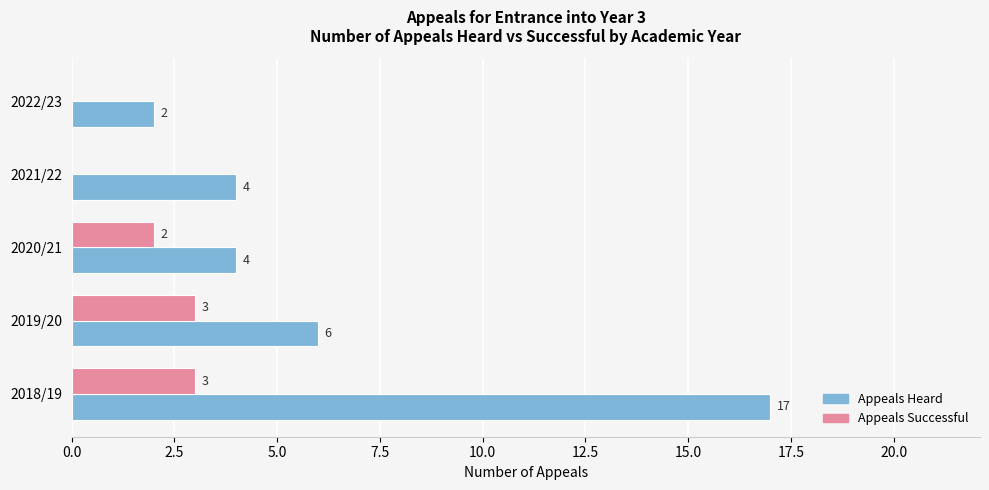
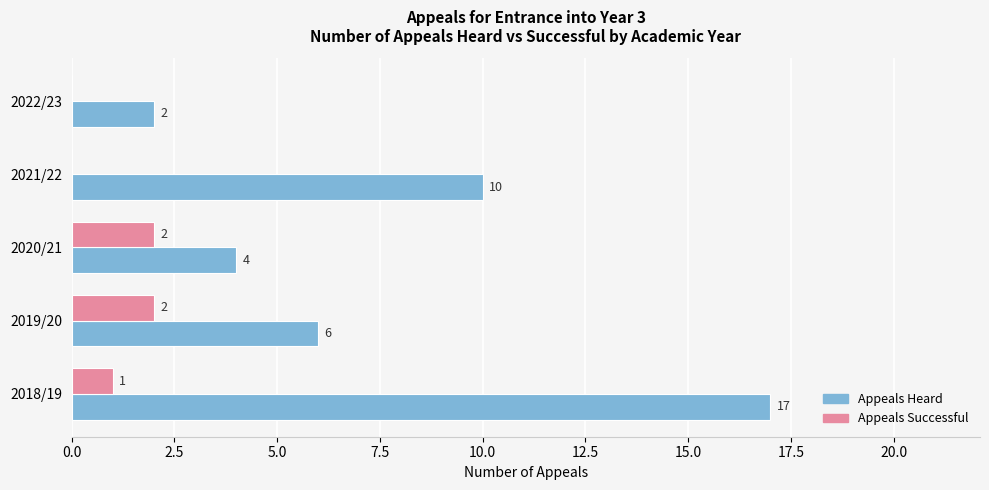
  {
    "Appeals Heard": {
      "2022/23": 2,
-     "2021/22": 4,
+     "2021/22": 10,
      "2020/21": 4,
      "2019/20": 6,
      "2018/19": 17
    },
    "Appeals Successful": {
      "2020/21": 2,
-     "2019/20": 3,
-     "2018/19": 3
+     "2019/20": 2,
+     "2018/19": 1
    }
  }
